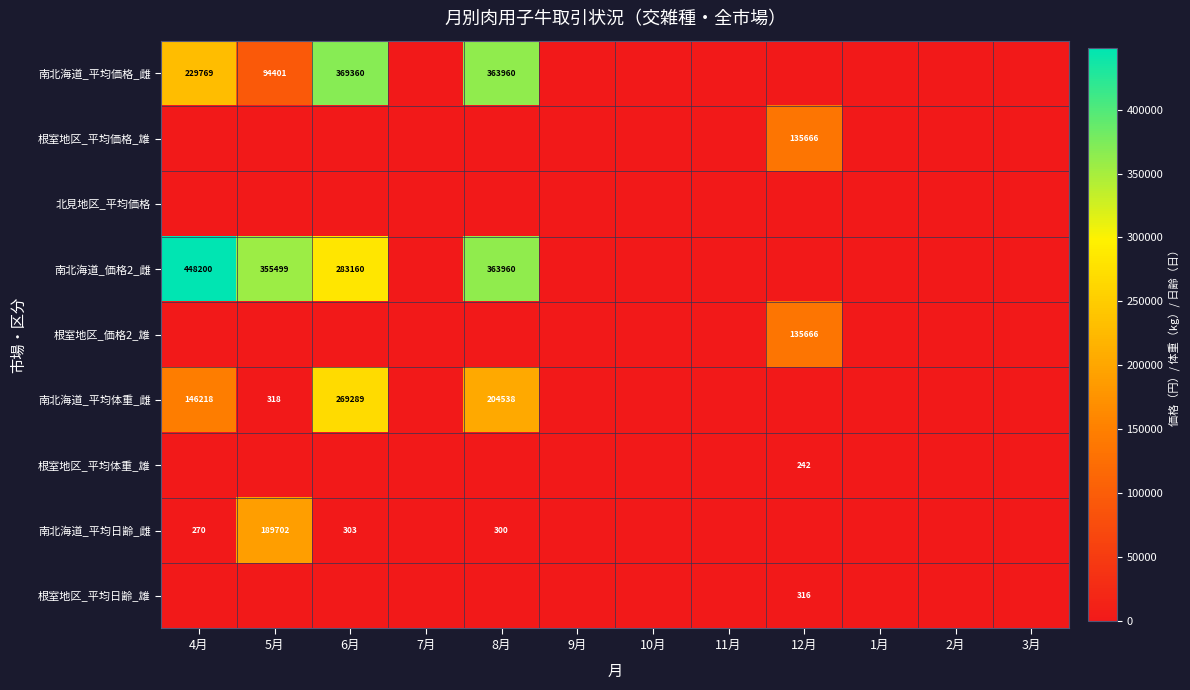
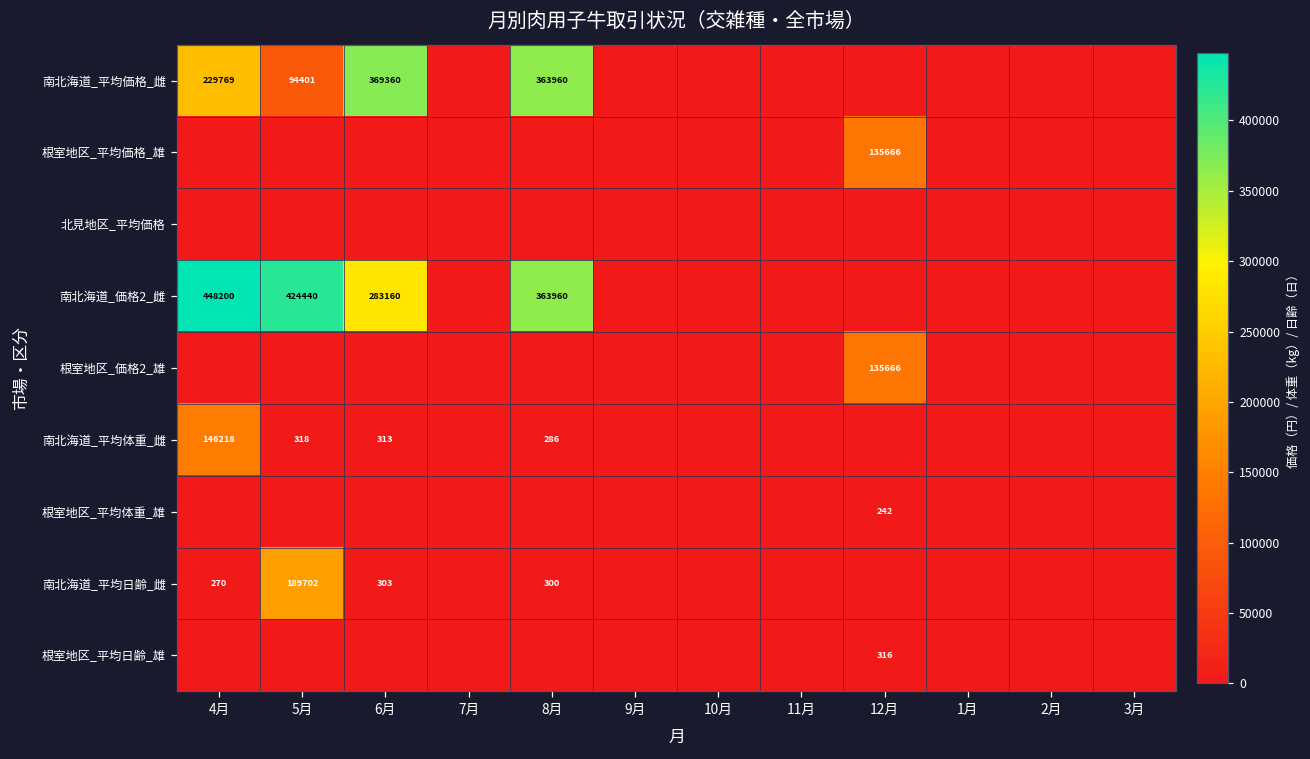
  {
    "南北海道_平均価格_雌": {
      "4月": 229769,
      "5月": 94401,
      "6月": 369360,
      "8月": 363960
    },
    "根室地区_平均価格_雄": {
      "12月": 135666
    },
    "南北海道_価格2_雌": {
      "4月": 448200,
-     "5月": 355499,
+     "5月": 424440,
      "6月": 283160,
      "8月": 363960
    },
    "根室地区_価格2_雄": {
      "12月": 135666
    },
    "南北海道_平均体重_雌": {
      "4月": 146218,
      "5月": 318,
-     "6月": 269289,
-     "8月": 204538
+     "6月": 313,
+     "8月": 286
    },
    "根室地区_平均体重_雄": {
      "12月": 242
    },
    "南北海道_平均日齢_雌": {
      "4月": 270,
      "5月": 189702,
      "6月": 303,
      "8月": 300
    },
    "根室地区_平均日齢_雄": {
      "12月": 316
    }
  }
